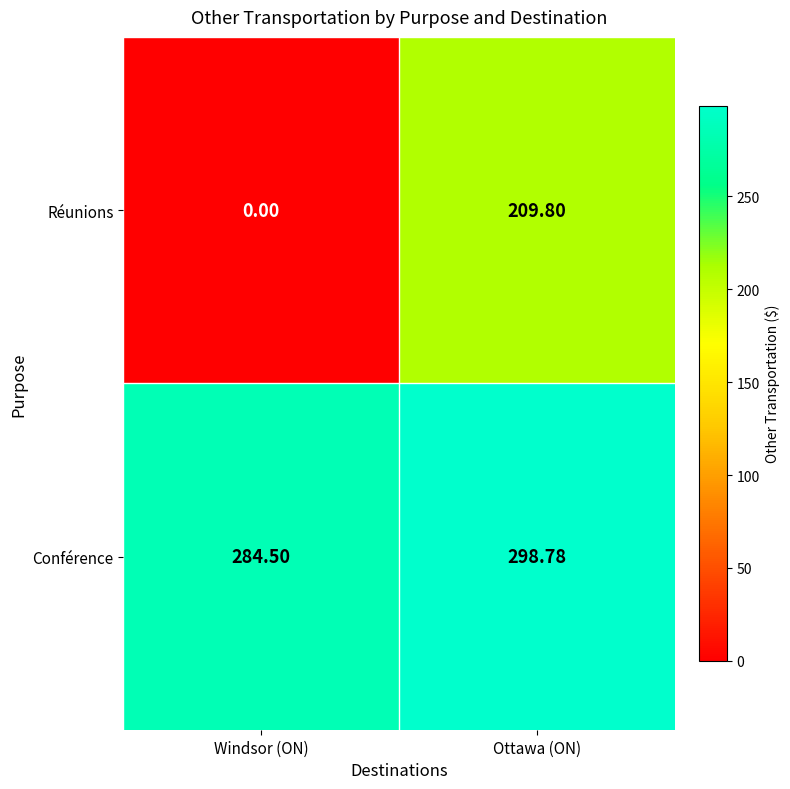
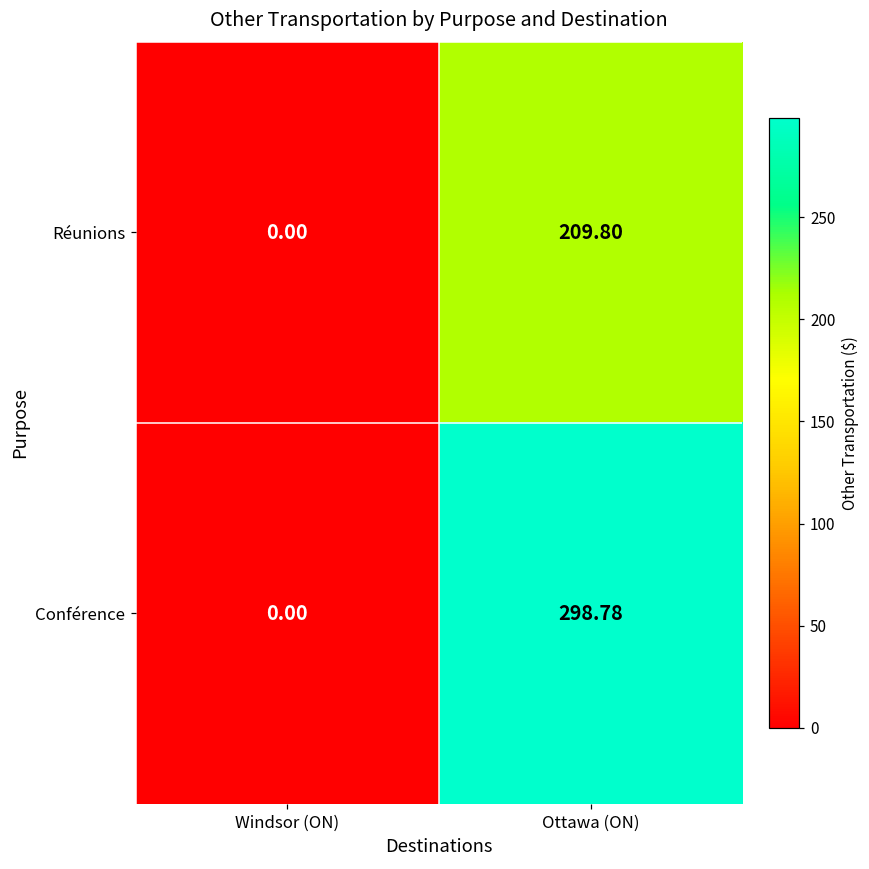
  {
    "Réunions": {
      "Windsor (ON)": 0.00,
      "Ottawa (ON)": 209.80
    },
    "Conférence": {
-     "Windsor (ON)": 284.50,
+     "Windsor (ON)": 0.00,
      "Ottawa (ON)": 298.78
    }
  }
